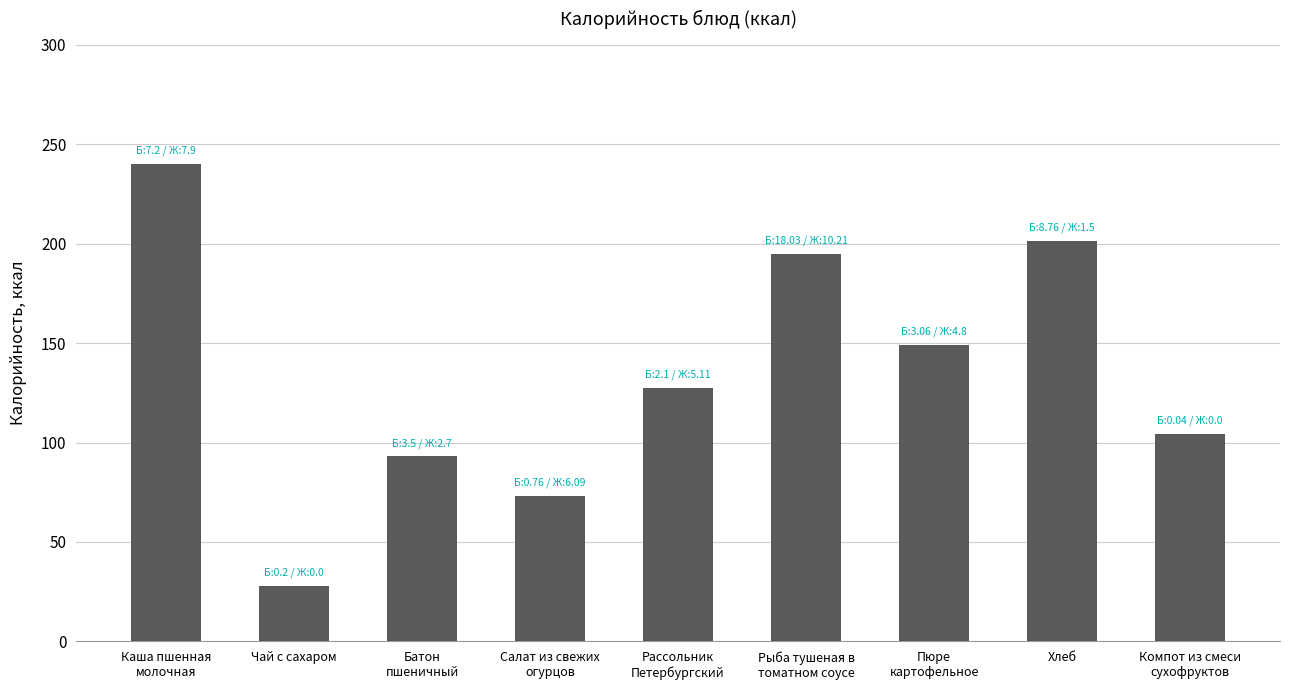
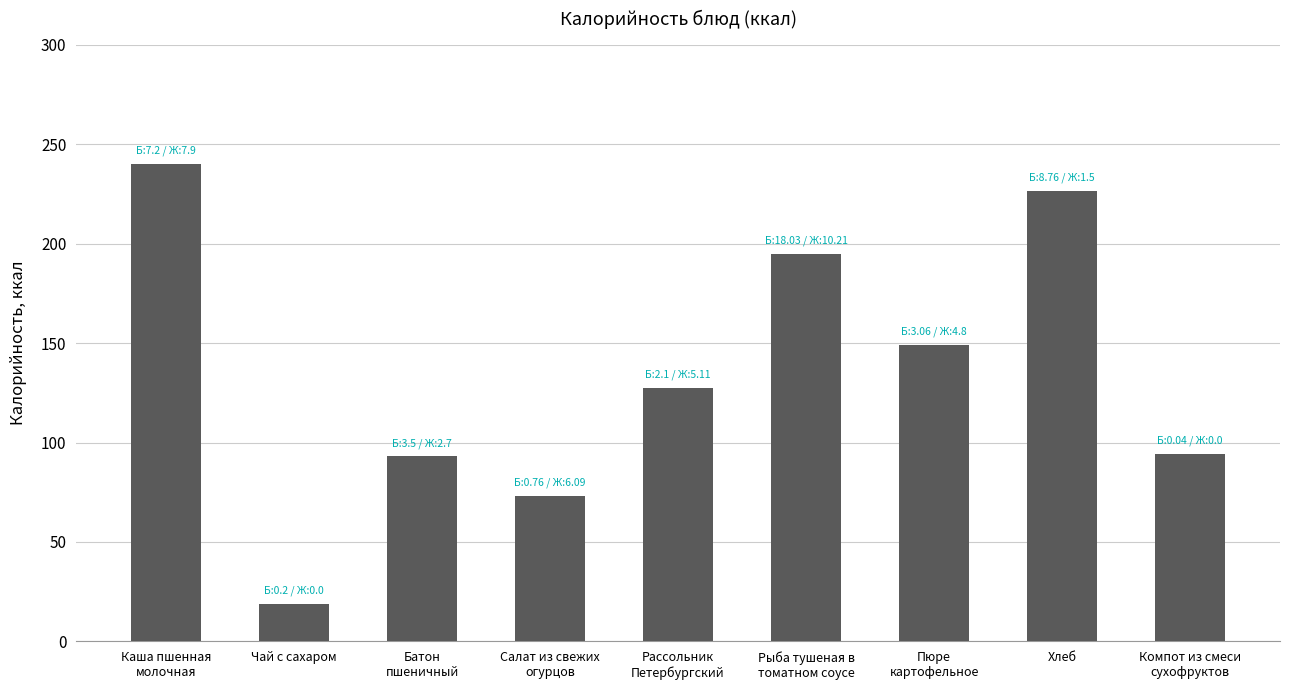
  {
-   "Чай с сахаром": 28,
-   "Хлеб": 201,
-   "Компот из смеси сухофруктов": 104
+   "Чай с сахаром": 19,
+   "Хлеб": 226,
+   "Компот из смеси сухофруктов": 94
  }
